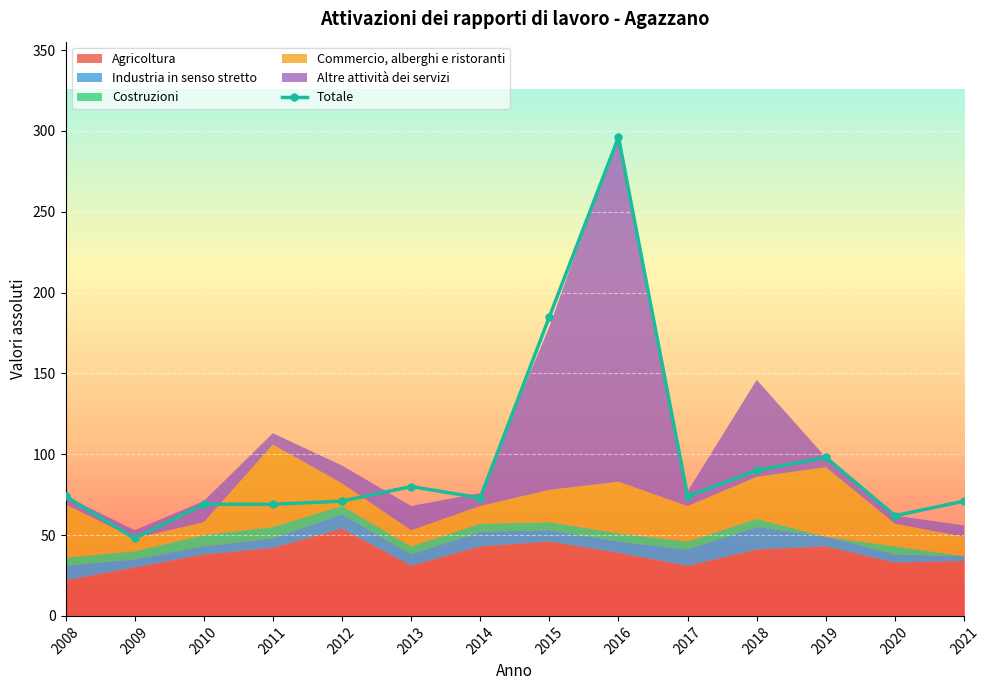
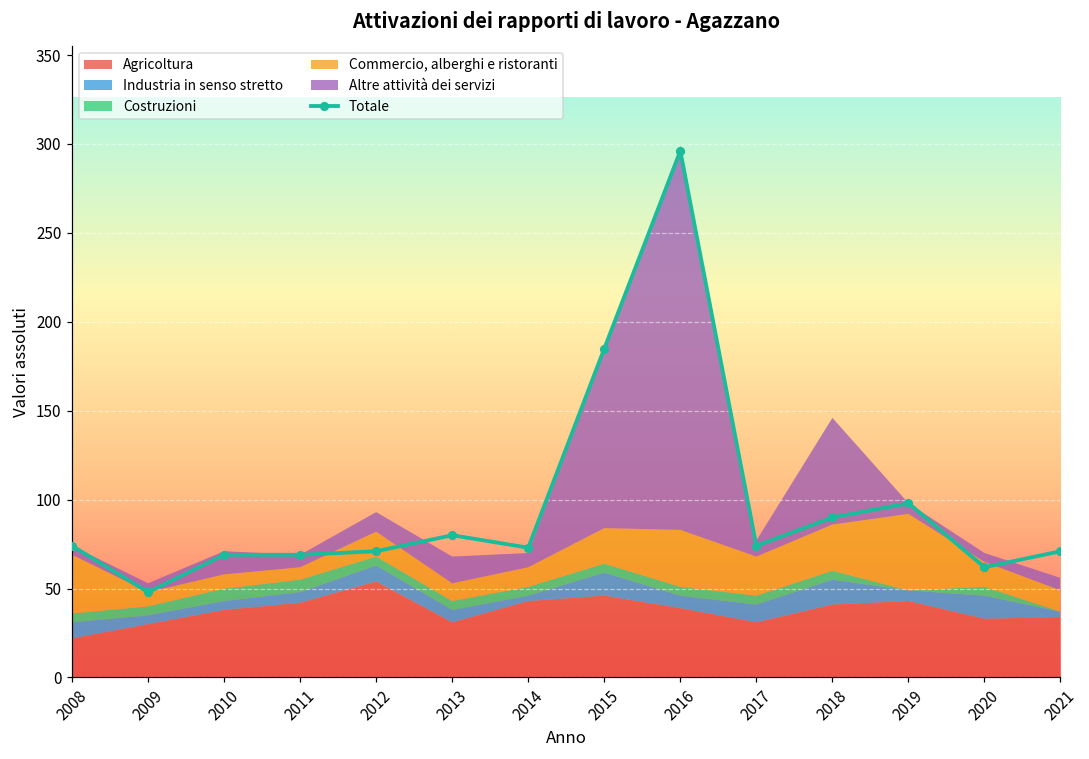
  {
    "Agricoltura": {
      "2008": 22,
      "2009": 30,
      "2010": 38,
      "2011": 42,
      "2012": 54,
      "2013": 31,
      "2014": 43,
      "2015": 46,
      "2016": 39,
      "2017": 31,
      "2018": 41,
      "2019": 43,
      "2020": 33,
      "2021": 34
    },
    "Industria in senso stretto": {
      "2008": 9,
      "2009": 5,
      "2010": 5,
      "2011": 6,
      "2012": 9,
      "2013": 7,
-     "2014": 9,
-     "2015": 7,
+     "2014": 3,
+     "2015": 13,
      "2016": 7,
      "2017": 10,
      "2018": 14,
-     "2020": 5
+     "2020": 13
    },
    "Commercio, alberghi e ristoranti": {
      "2008": 33,
      "2010": 8,
-     "2011": 51,
+     "2011": 7,
      "2012": 14,
      "2013": 10,
      "2014": 11,
      "2015": 20,
      "2016": 32,
      "2017": 22,
      "2018": 26,
      "2019": 43,
      "2020": 14,
      "2021": 12
    },
    "Altre attività dei servizi": {
      "2009": 5,
      "2010": 13,
      "2012": 11,
      "2013": 15,
      "2014": 8,
      "2016": 216,
      "2017": 9,
      "2018": 60,
      "2021": 7
    }
  }
